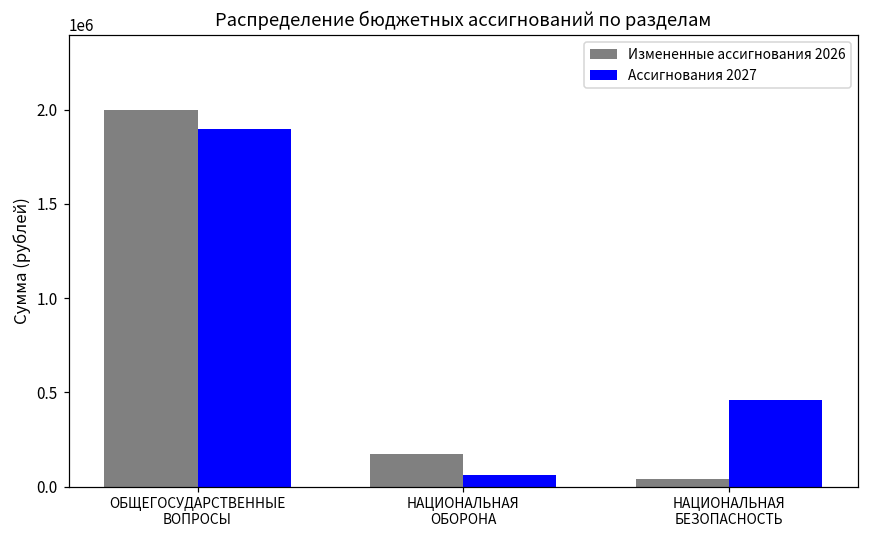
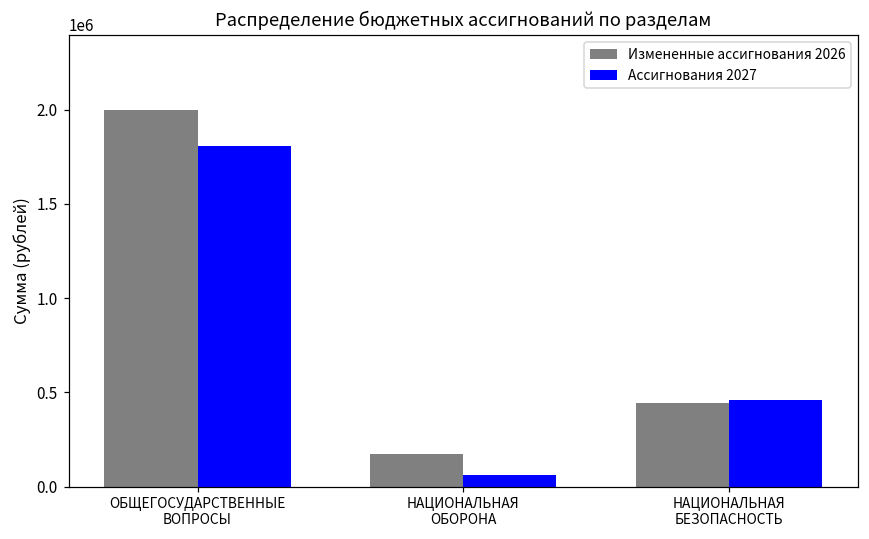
  {
    "Измененные ассигнования 2026": {
      "ОБЩЕГОСУДАРСТВЕННЫЕ ВОПРОСЫ": 2000000,
      "НАЦИОНАЛЬНАЯ ОБОРОНА": 170000,
-     "НАЦИОНАЛЬНАЯ БЕЗОПАСНОСТЬ": 40000
+     "НАЦИОНАЛЬНАЯ БЕЗОПАСНОСТЬ": 440000
    },
    "Ассигнования 2027": {
-     "ОБЩЕГОСУДАРСТВЕННЫЕ ВОПРОСЫ": 1900000,
+     "ОБЩЕГОСУДАРСТВЕННЫЕ ВОПРОСЫ": 1810000,
      "НАЦИОНАЛЬНАЯ ОБОРОНА": 60000,
      "НАЦИОНАЛЬНАЯ БЕЗОПАСНОСТЬ": 460000
    }
  }
